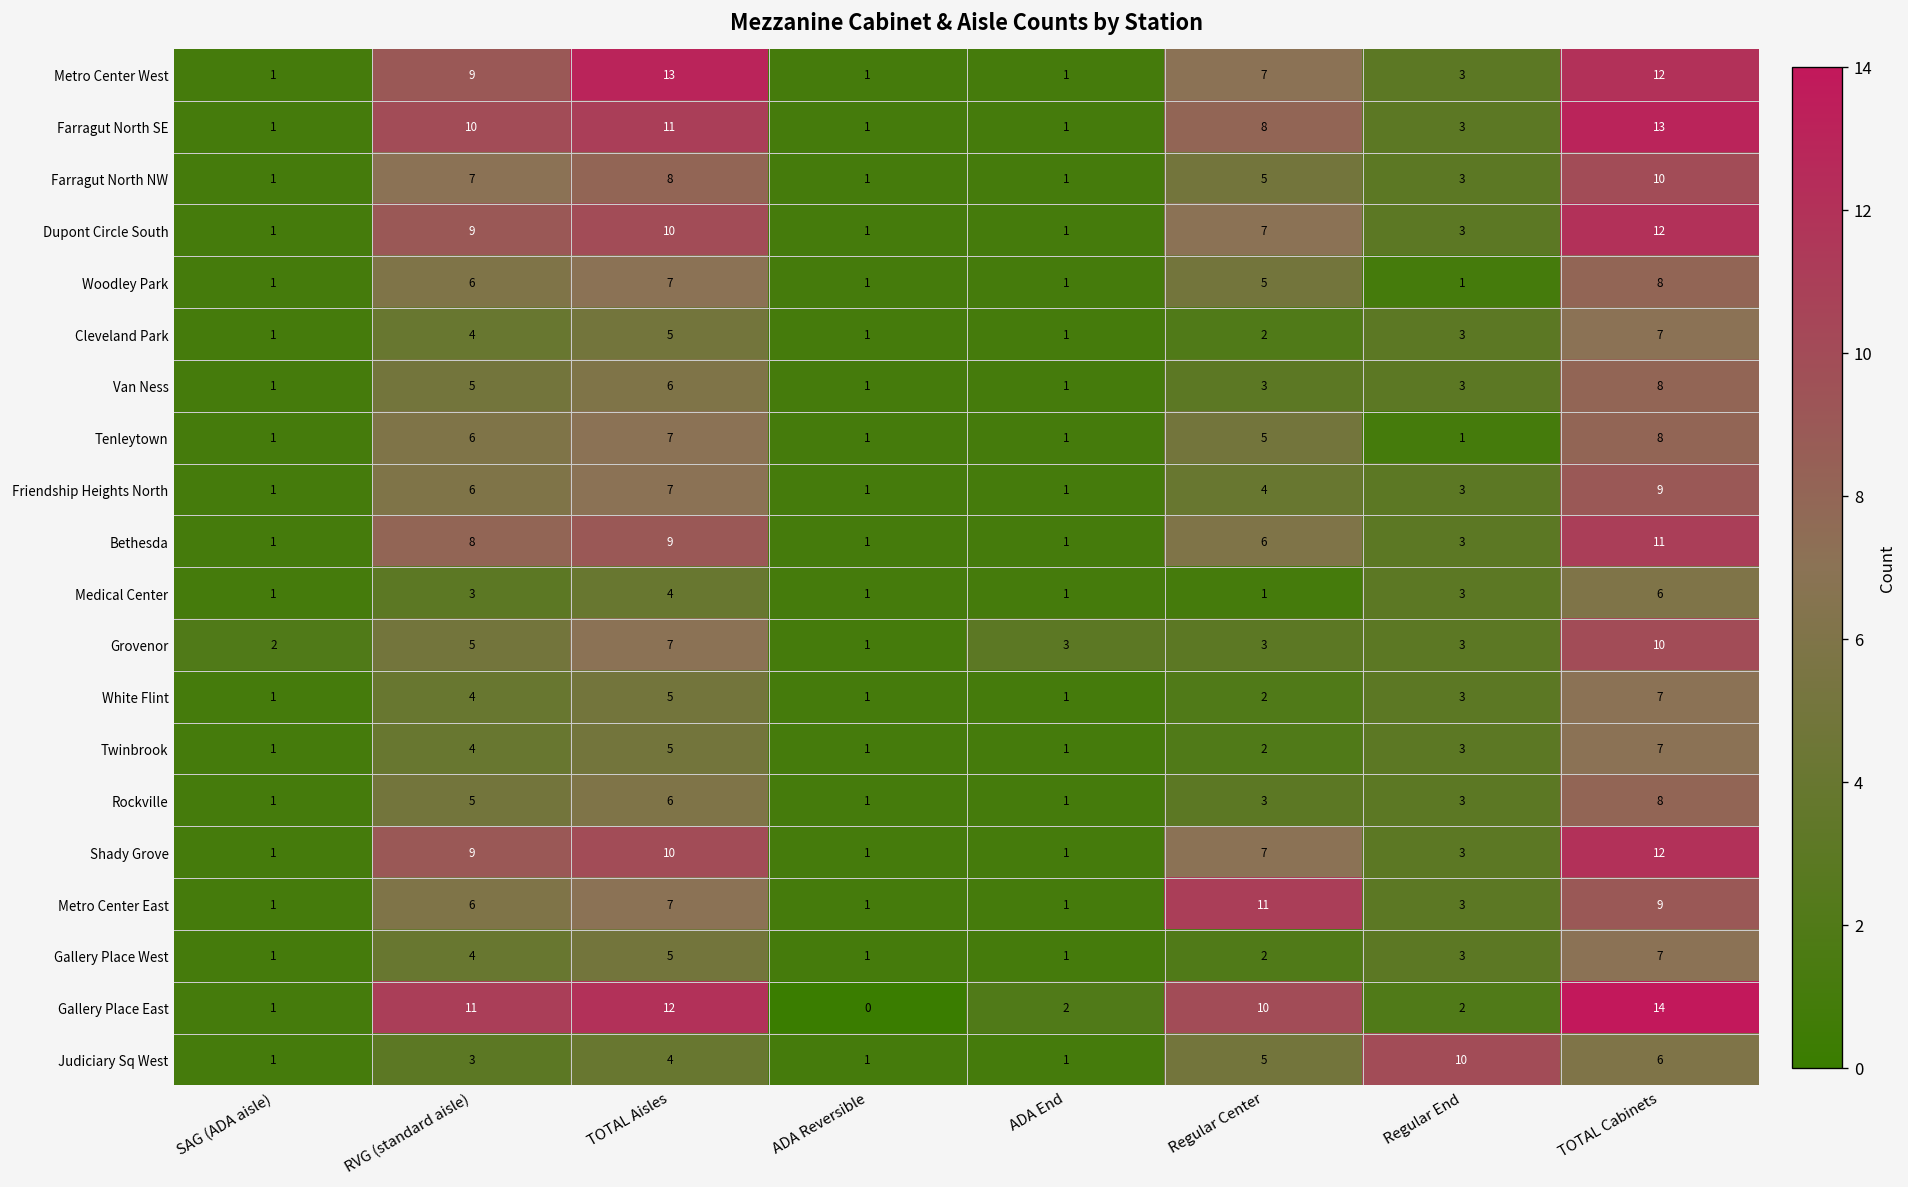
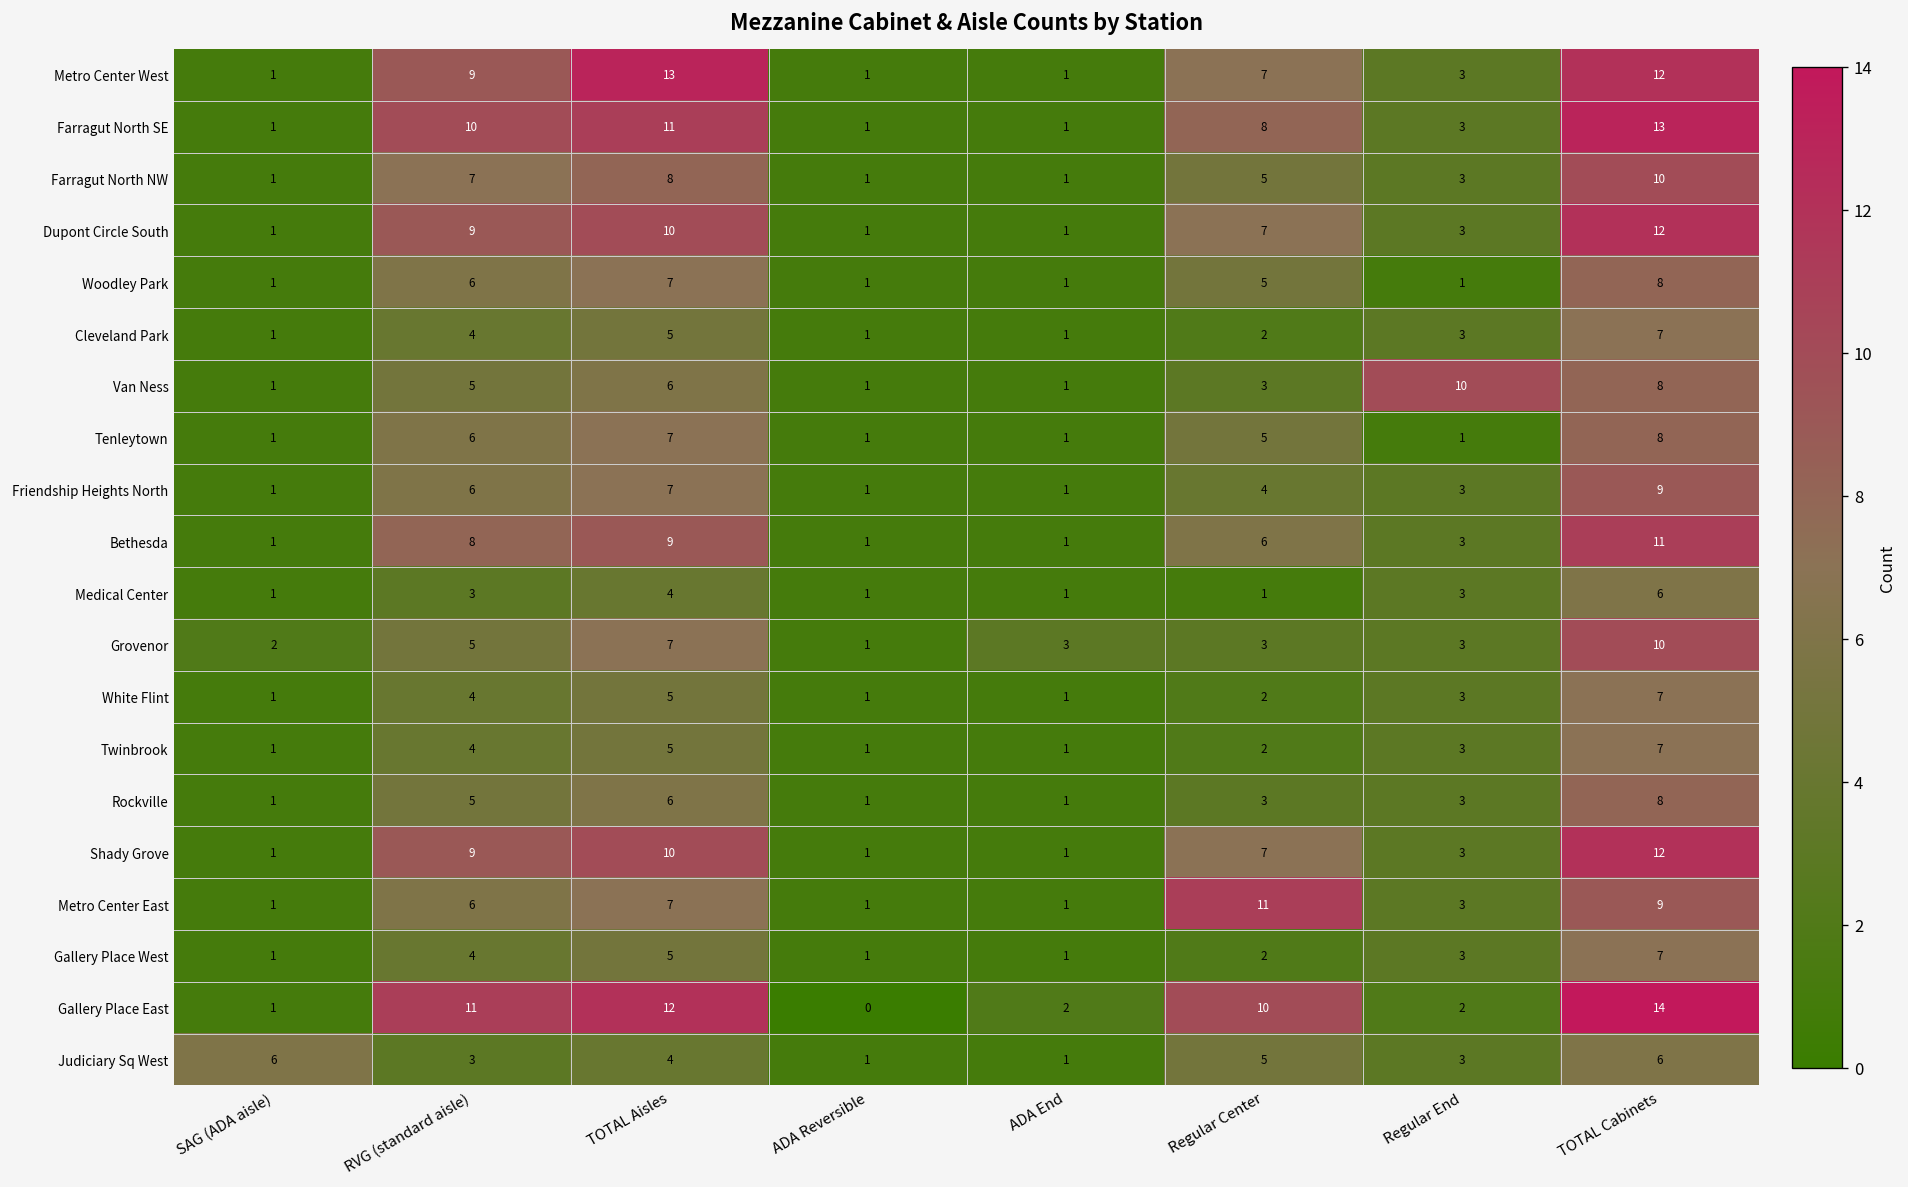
  {
    "Metro Center West": {
      "SAG (ADA aisle)": 1,
      "RVG (standard aisle)": 9,
      "TOTAL Aisles": 13,
      "ADA Reversible": 1,
      "ADA End": 1,
      "Regular Center": 7,
      "Regular End": 3,
      "TOTAL Cabinets": 12
    },
    "Farragut North SE": {
      "SAG (ADA aisle)": 1,
      "RVG (standard aisle)": 10,
      "TOTAL Aisles": 11,
      "ADA Reversible": 1,
      "ADA End": 1,
      "Regular Center": 8,
      "Regular End": 3,
      "TOTAL Cabinets": 13
    },
    "Farragut North NW": {
      "SAG (ADA aisle)": 1,
      "RVG (standard aisle)": 7,
      "TOTAL Aisles": 8,
      "ADA Reversible": 1,
      "ADA End": 1,
      "Regular Center": 5,
      "Regular End": 3,
      "TOTAL Cabinets": 10
    },
    "Dupont Circle South": {
      "SAG (ADA aisle)": 1,
      "RVG (standard aisle)": 9,
      "TOTAL Aisles": 10,
      "ADA Reversible": 1,
      "ADA End": 1,
      "Regular Center": 7,
      "Regular End": 3,
      "TOTAL Cabinets": 12
    },
    "Woodley Park": {
      "SAG (ADA aisle)": 1,
      "RVG (standard aisle)": 6,
      "TOTAL Aisles": 7,
      "ADA Reversible": 1,
      "ADA End": 1,
      "Regular Center": 5,
      "Regular End": 1,
      "TOTAL Cabinets": 8
    },
    "Cleveland Park": {
      "SAG (ADA aisle)": 1,
      "RVG (standard aisle)": 4,
      "TOTAL Aisles": 5,
      "ADA Reversible": 1,
      "ADA End": 1,
      "Regular Center": 2,
      "Regular End": 3,
      "TOTAL Cabinets": 7
    },
    "Van Ness": {
      "SAG (ADA aisle)": 1,
      "RVG (standard aisle)": 5,
      "TOTAL Aisles": 6,
      "ADA Reversible": 1,
      "ADA End": 1,
      "Regular Center": 3,
-     "Regular End": 3,
+     "Regular End": 10,
      "TOTAL Cabinets": 8
    },
    "Tenleytown": {
      "SAG (ADA aisle)": 1,
      "RVG (standard aisle)": 6,
      "TOTAL Aisles": 7,
      "ADA Reversible": 1,
      "ADA End": 1,
      "Regular Center": 5,
      "Regular End": 1,
      "TOTAL Cabinets": 8
    },
    "Friendship Heights North": {
      "SAG (ADA aisle)": 1,
      "RVG (standard aisle)": 6,
      "TOTAL Aisles": 7,
      "ADA Reversible": 1,
      "ADA End": 1,
      "Regular Center": 4,
      "Regular End": 3,
      "TOTAL Cabinets": 9
    },
    "Bethesda": {
      "SAG (ADA aisle)": 1,
      "RVG (standard aisle)": 8,
      "TOTAL Aisles": 9,
      "ADA Reversible": 1,
      "ADA End": 1,
      "Regular Center": 6,
      "Regular End": 3,
      "TOTAL Cabinets": 11
    },
    "Medical Center": {
      "SAG (ADA aisle)": 1,
      "RVG (standard aisle)": 3,
      "TOTAL Aisles": 4,
      "ADA Reversible": 1,
      "ADA End": 1,
      "Regular Center": 1,
      "Regular End": 3,
      "TOTAL Cabinets": 6
    },
    "Grovenor": {
      "SAG (ADA aisle)": 2,
      "RVG (standard aisle)": 5,
      "TOTAL Aisles": 7,
      "ADA Reversible": 1,
      "ADA End": 3,
      "Regular Center": 3,
      "Regular End": 3,
      "TOTAL Cabinets": 10
    },
    "White Flint": {
      "SAG (ADA aisle)": 1,
      "RVG (standard aisle)": 4,
      "TOTAL Aisles": 5,
      "ADA Reversible": 1,
      "ADA End": 1,
      "Regular Center": 2,
      "Regular End": 3,
      "TOTAL Cabinets": 7
    },
    "Twinbrook": {
      "SAG (ADA aisle)": 1,
      "RVG (standard aisle)": 4,
      "TOTAL Aisles": 5,
      "ADA Reversible": 1,
      "ADA End": 1,
      "Regular Center": 2,
      "Regular End": 3,
      "TOTAL Cabinets": 7
    },
    "Rockville": {
      "SAG (ADA aisle)": 1,
      "RVG (standard aisle)": 5,
      "TOTAL Aisles": 6,
      "ADA Reversible": 1,
      "ADA End": 1,
      "Regular Center": 3,
      "Regular End": 3,
      "TOTAL Cabinets": 8
    },
    "Shady Grove": {
      "SAG (ADA aisle)": 1,
      "RVG (standard aisle)": 9,
      "TOTAL Aisles": 10,
      "ADA Reversible": 1,
      "ADA End": 1,
      "Regular Center": 7,
      "Regular End": 3,
      "TOTAL Cabinets": 12
    },
    "Metro Center East": {
      "SAG (ADA aisle)": 1,
      "RVG (standard aisle)": 6,
      "TOTAL Aisles": 7,
      "ADA Reversible": 1,
      "ADA End": 1,
      "Regular Center": 11,
      "Regular End": 3,
      "TOTAL Cabinets": 9
    },
    "Gallery Place West": {
      "SAG (ADA aisle)": 1,
      "RVG (standard aisle)": 4,
      "TOTAL Aisles": 5,
      "ADA Reversible": 1,
      "ADA End": 1,
      "Regular Center": 2,
      "Regular End": 3,
      "TOTAL Cabinets": 7
    },
    "Gallery Place East": {
      "SAG (ADA aisle)": 1,
      "RVG (standard aisle)": 11,
      "TOTAL Aisles": 12,
      "ADA Reversible": 0,
      "ADA End": 2,
      "Regular Center": 10,
      "Regular End": 2,
      "TOTAL Cabinets": 14
    },
    "Judiciary Sq West": {
-     "SAG (ADA aisle)": 1,
+     "SAG (ADA aisle)": 6,
      "RVG (standard aisle)": 3,
      "TOTAL Aisles": 4,
      "ADA Reversible": 1,
      "ADA End": 1,
      "Regular Center": 5,
-     "Regular End": 10,
+     "Regular End": 3,
      "TOTAL Cabinets": 6
    }
  }
